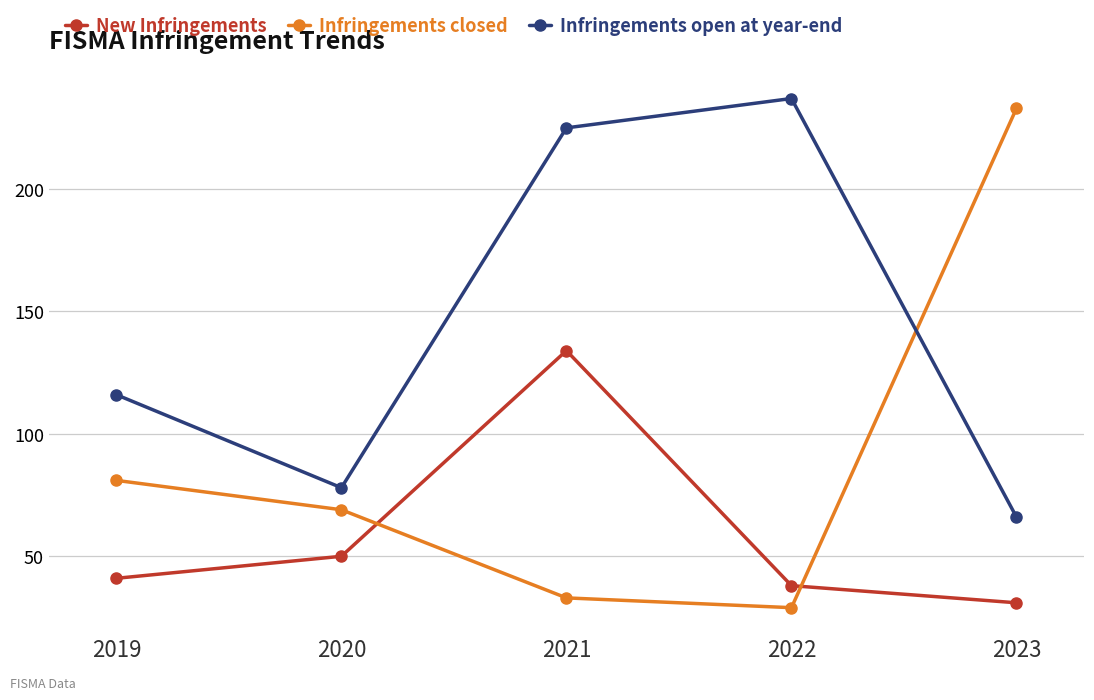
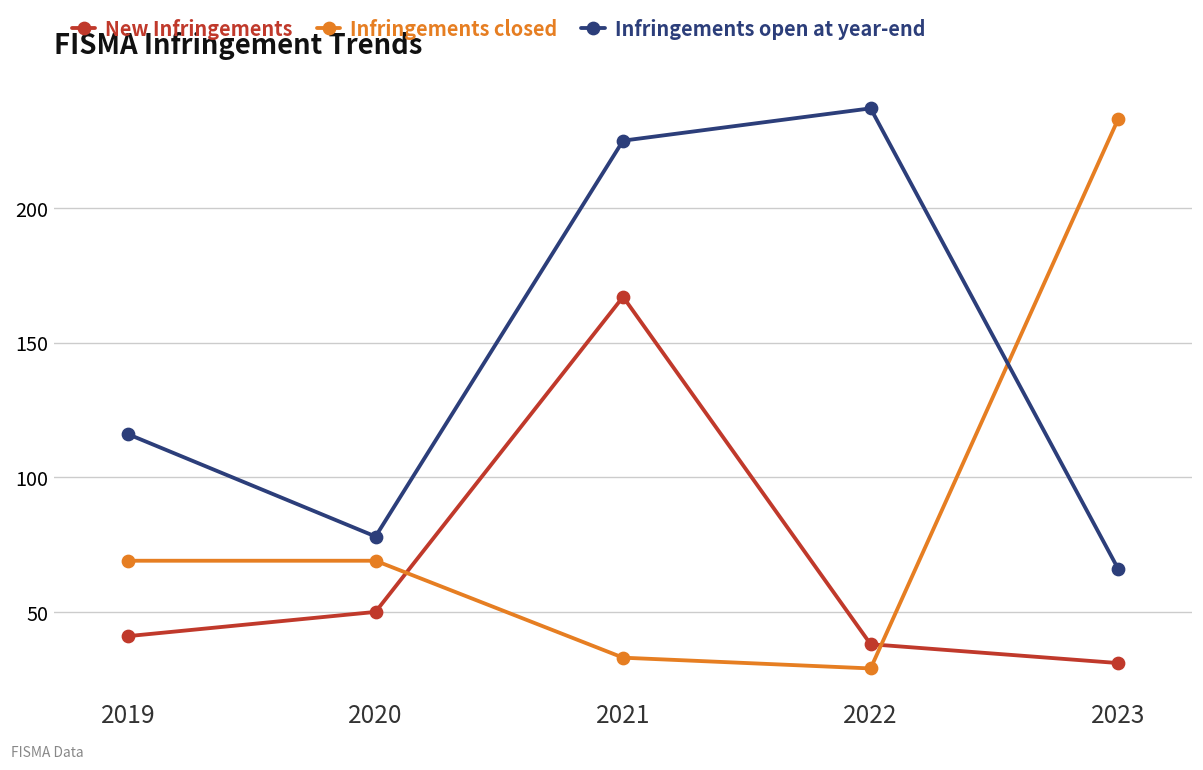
  {
    "New Infringements": {
      "2019": 41,
      "2020": 50,
-     "2021": 134,
+     "2021": 167,
      "2022": 38,
      "2023": 31
    },
    "Infringements closed": {
-     "2019": 81,
+     "2019": 69,
      "2020": 69,
      "2021": 33,
      "2022": 29,
      "2023": 233
    },
    "Infringements open at year-end": {
      "2019": 116,
      "2020": 78,
      "2021": 225,
      "2022": 237,
      "2023": 66
    }
  }
